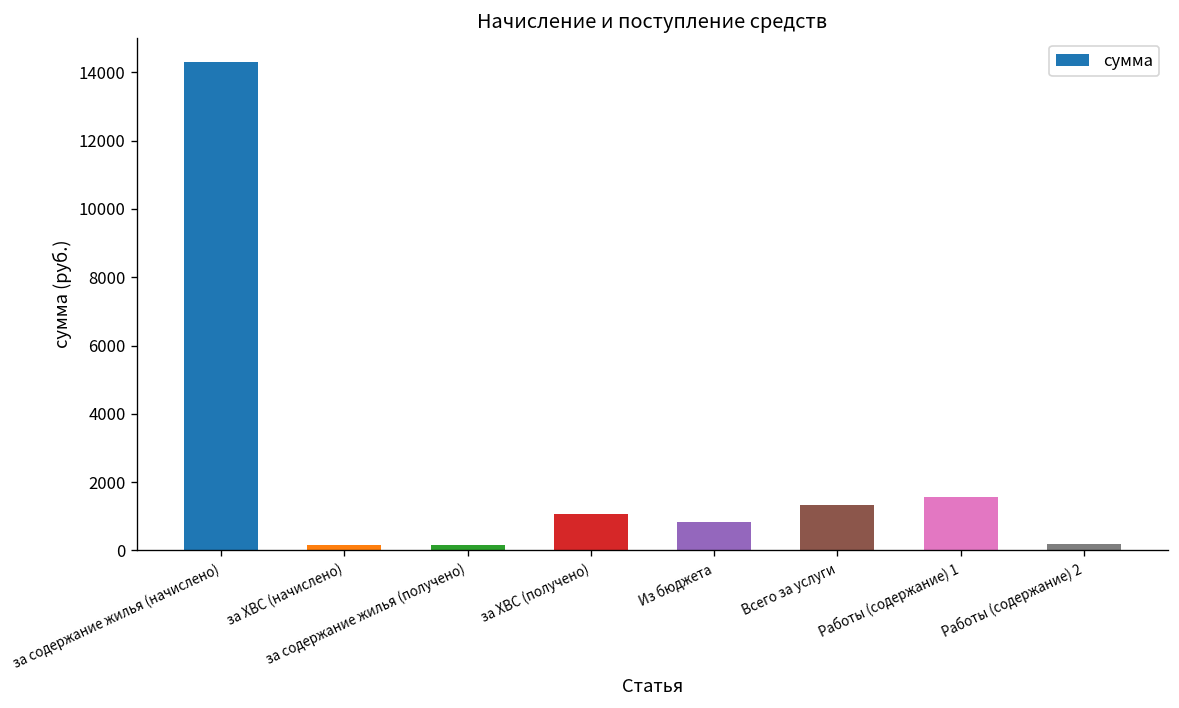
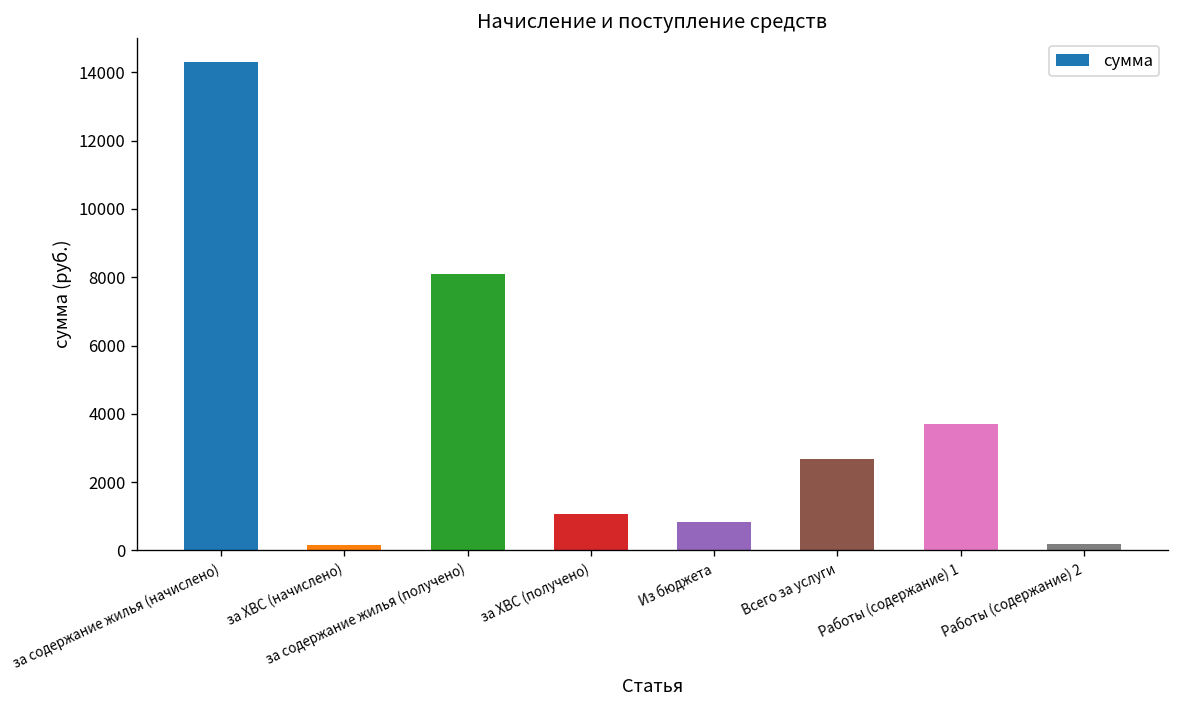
  {
    "за содержание жилья (начислено)": 14300,
    "за ХВС (начислено)": 200,
-   "за содержание жилья (получено)": 200,
+   "за содержание жилья (получено)": 8100,
    "за ХВС (получено)": 1100,
    "Из бюджета": 800,
-   "Всего за услуги": 1300,
-   "Работы (содержание) 1": 1600,
+   "Всего за услуги": 2700,
+   "Работы (содержание) 1": 3700,
    "Работы (содержание) 2": 200
  }
